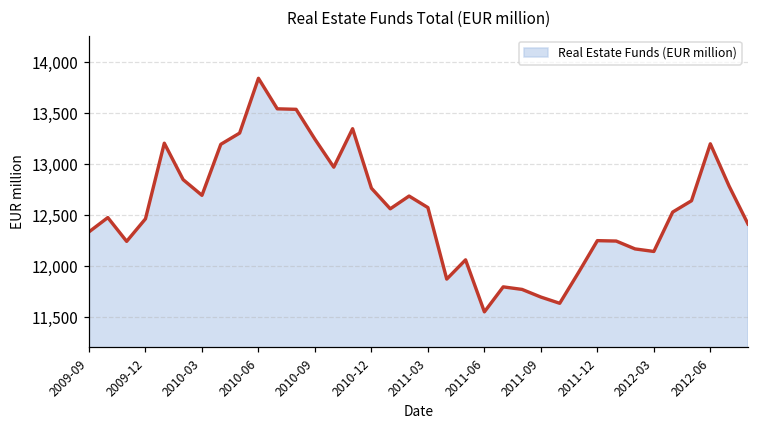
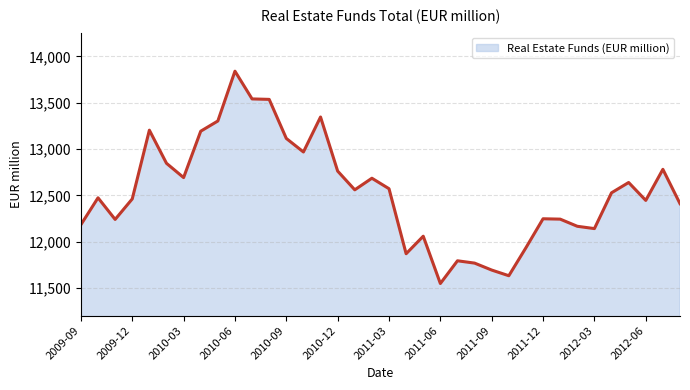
  {
-   "2009-09": "12,300",
+   "2009-09": "12,200",
    "2009-12": "12,500",
    "2010-03": "12,700",
    "2010-06": "13,800",
-   "2010-09": "13,200",
+   "2010-09": "13,100",
    "2010-12": "12,800",
    "2011-03": "12,600",
    "2011-06": "11,600",
    "2011-09": "11,700",
    "2011-12": "12,200",
    "2012-03": "12,100",
-   "2012-06": "13,200"
+   "2012-06": "12,400"
  }
